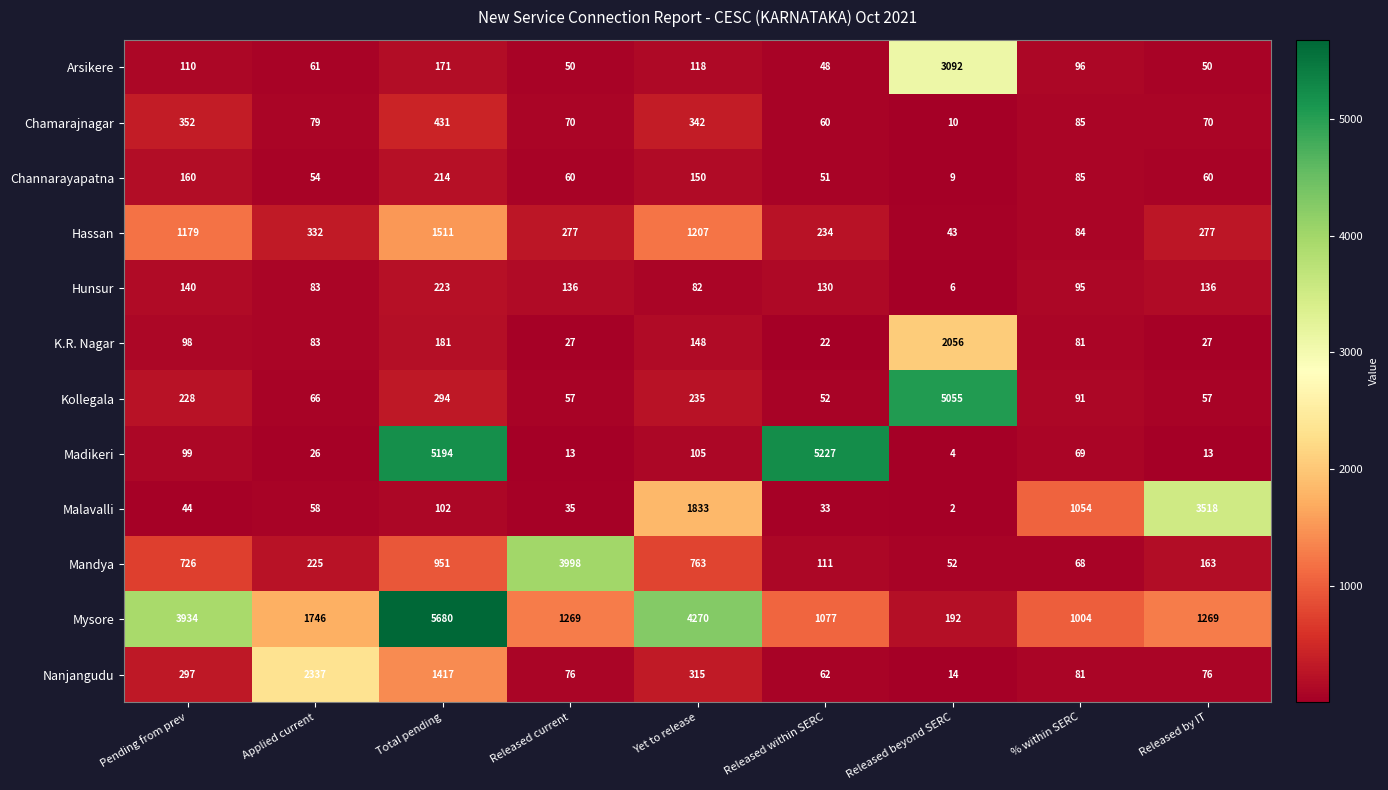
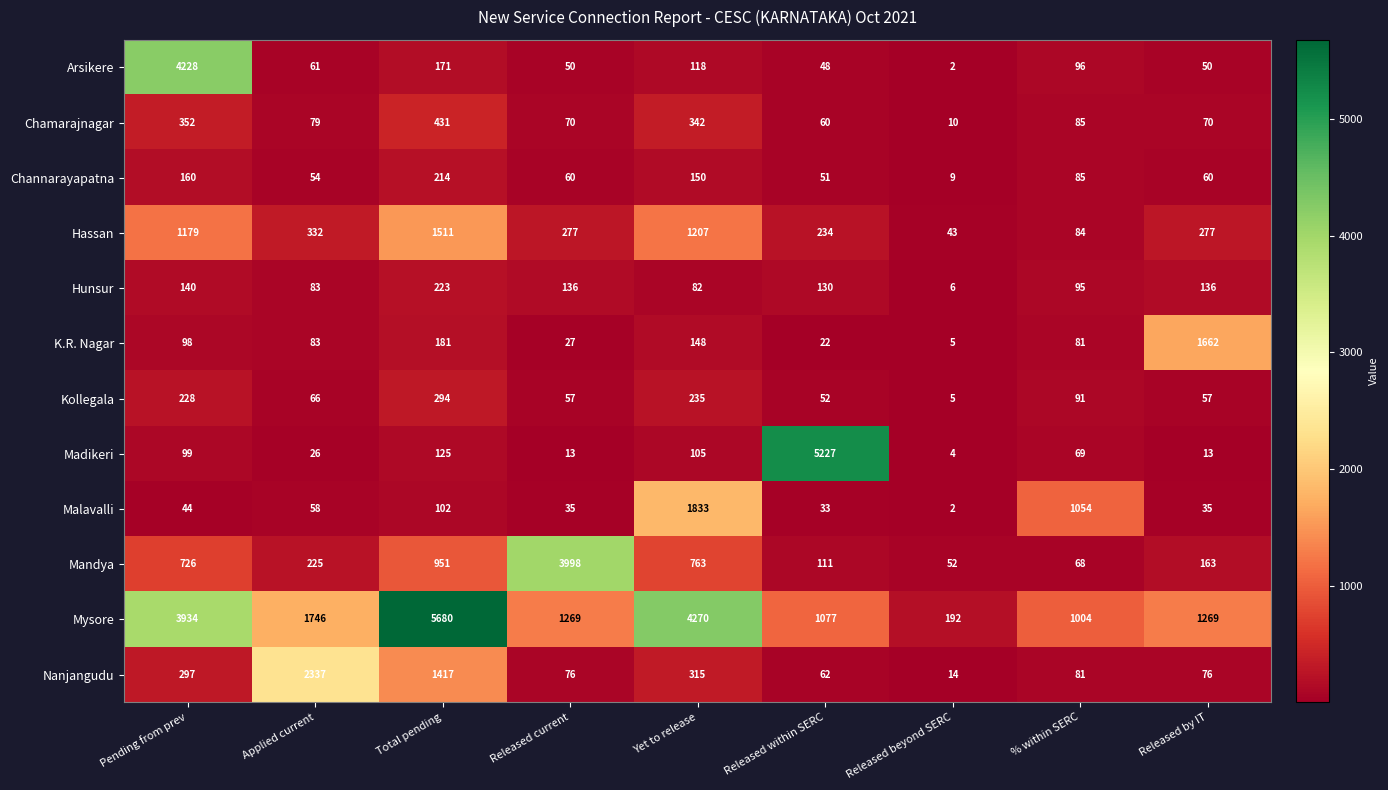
  {
    "Arsikere": {
-     "Pending from prev": 110,
+     "Pending from prev": 4228,
      "Applied current": 61,
      "Total pending": 171,
      "Released current": 50,
      "Yet to release": 118,
      "Released within SERC": 48,
-     "Released beyond SERC": 3092,
+     "Released beyond SERC": 2,
      "% within SERC": 96,
      "Released by IT": 50
    },
    "Chamarajnagar": {
      "Pending from prev": 352,
      "Applied current": 79,
      "Total pending": 431,
      "Released current": 70,
      "Yet to release": 342,
      "Released within SERC": 60,
      "Released beyond SERC": 10,
      "% within SERC": 85,
      "Released by IT": 70
    },
    "Channarayapatna": {
      "Pending from prev": 160,
      "Applied current": 54,
      "Total pending": 214,
      "Released current": 60,
      "Yet to release": 150,
      "Released within SERC": 51,
      "Released beyond SERC": 9,
      "% within SERC": 85,
      "Released by IT": 60
    },
    "Hassan": {
      "Pending from prev": 1179,
      "Applied current": 332,
      "Total pending": 1511,
      "Released current": 277,
      "Yet to release": 1207,
      "Released within SERC": 234,
      "Released beyond SERC": 43,
      "% within SERC": 84,
      "Released by IT": 277
    },
    "Hunsur": {
      "Pending from prev": 140,
      "Applied current": 83,
      "Total pending": 223,
      "Released current": 136,
      "Yet to release": 82,
      "Released within SERC": 130,
      "Released beyond SERC": 6,
      "% within SERC": 95,
      "Released by IT": 136
    },
    "K.R. Nagar": {
      "Pending from prev": 98,
      "Applied current": 83,
      "Total pending": 181,
      "Released current": 27,
      "Yet to release": 148,
      "Released within SERC": 22,
-     "Released beyond SERC": 2056,
+     "Released beyond SERC": 5,
      "% within SERC": 81,
-     "Released by IT": 27
+     "Released by IT": 1662
    },
    "Kollegala": {
      "Pending from prev": 228,
      "Applied current": 66,
      "Total pending": 294,
      "Released current": 57,
      "Yet to release": 235,
      "Released within SERC": 52,
-     "Released beyond SERC": 5055,
+     "Released beyond SERC": 5,
      "% within SERC": 91,
      "Released by IT": 57
    },
    "Madikeri": {
      "Pending from prev": 99,
      "Applied current": 26,
-     "Total pending": 5194,
+     "Total pending": 125,
      "Released current": 13,
      "Yet to release": 105,
      "Released within SERC": 5227,
      "Released beyond SERC": 4,
      "% within SERC": 69,
      "Released by IT": 13
    },
    "Malavalli": {
      "Pending from prev": 44,
      "Applied current": 58,
      "Total pending": 102,
      "Released current": 35,
      "Yet to release": 1833,
      "Released within SERC": 33,
      "Released beyond SERC": 2,
      "% within SERC": 1054,
-     "Released by IT": 3518
+     "Released by IT": 35
    },
    "Mandya": {
      "Pending from prev": 726,
      "Applied current": 225,
      "Total pending": 951,
      "Released current": 3998,
      "Yet to release": 763,
      "Released within SERC": 111,
      "Released beyond SERC": 52,
      "% within SERC": 68,
      "Released by IT": 163
    },
    "Mysore": {
      "Pending from prev": 3934,
      "Applied current": 1746,
      "Total pending": 5680,
      "Released current": 1269,
      "Yet to release": 4270,
      "Released within SERC": 1077,
      "Released beyond SERC": 192,
      "% within SERC": 1004,
      "Released by IT": 1269
    },
    "Nanjangudu": {
      "Pending from prev": 297,
      "Applied current": 2337,
      "Total pending": 1417,
      "Released current": 76,
      "Yet to release": 315,
      "Released within SERC": 62,
      "Released beyond SERC": 14,
      "% within SERC": 81,
      "Released by IT": 76
    }
  }
